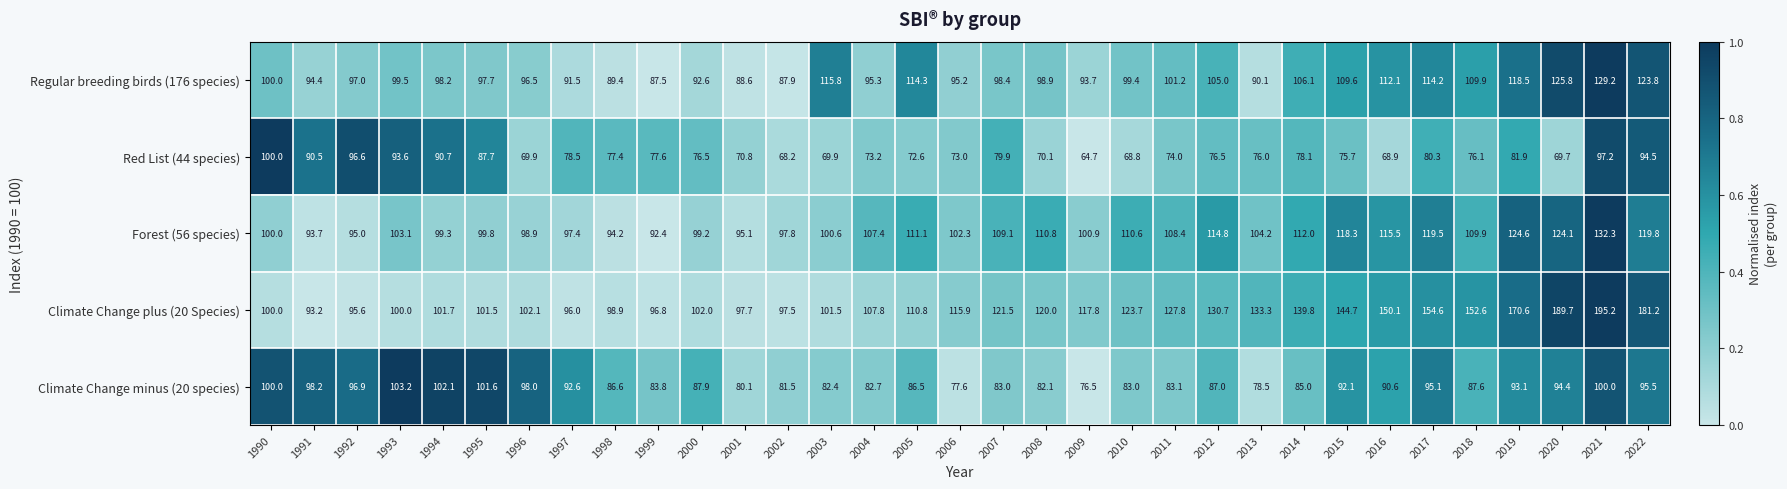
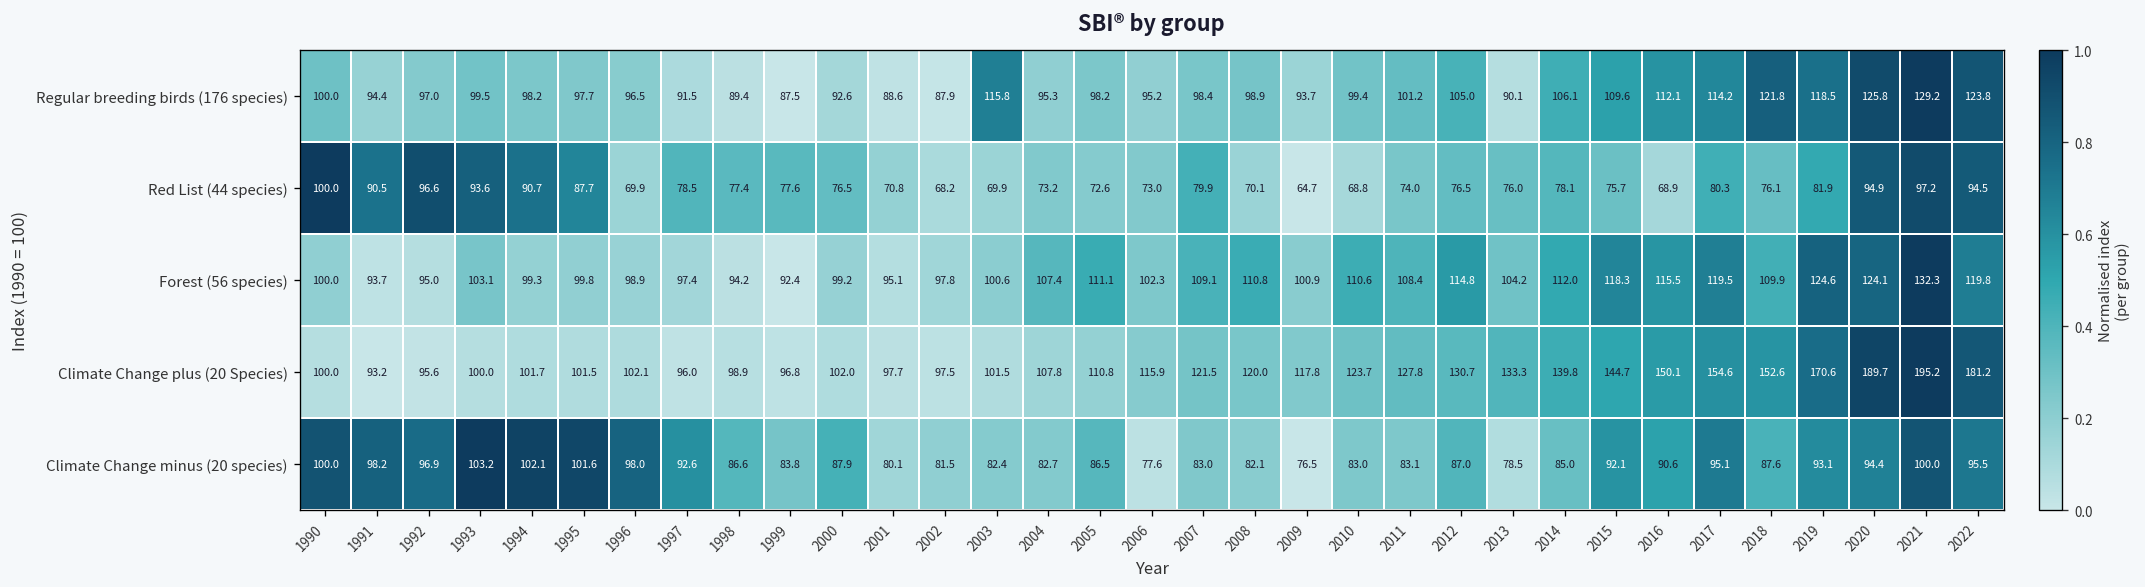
  {
    "Regular breeding birds (176 species)": {
      "1990": 100.0,
      "1991": 94.4,
      "1992": 97.0,
      "1993": 99.5,
      "1994": 98.2,
      "1995": 97.7,
      "1996": 96.5,
      "1997": 91.5,
      "1998": 89.4,
      "1999": 87.5,
      "2000": 92.6,
      "2001": 88.6,
      "2002": 87.9,
      "2003": 115.8,
      "2004": 95.3,
-     "2005": 114.3,
+     "2005": 98.2,
      "2006": 95.2,
      "2007": 98.4,
      "2008": 98.9,
      "2009": 93.7,
      "2010": 99.4,
      "2011": 101.2,
      "2012": 105.0,
      "2013": 90.1,
      "2014": 106.1,
      "2015": 109.6,
      "2016": 112.1,
      "2017": 114.2,
-     "2018": 109.9,
+     "2018": 121.8,
      "2019": 118.5,
      "2020": 125.8,
      "2021": 129.2,
      "2022": 123.8
    },
    "Red List (44 species)": {
      "1990": 100.0,
      "1991": 90.5,
      "1992": 96.6,
      "1993": 93.6,
      "1994": 90.7,
      "1995": 87.7,
      "1996": 69.9,
      "1997": 78.5,
      "1998": 77.4,
      "1999": 77.6,
      "2000": 76.5,
      "2001": 70.8,
      "2002": 68.2,
      "2003": 69.9,
      "2004": 73.2,
      "2005": 72.6,
      "2006": 73.0,
      "2007": 79.9,
      "2008": 70.1,
      "2009": 64.7,
      "2010": 68.8,
      "2011": 74.0,
      "2012": 76.5,
      "2013": 76.0,
      "2014": 78.1,
      "2015": 75.7,
      "2016": 68.9,
      "2017": 80.3,
      "2018": 76.1,
      "2019": 81.9,
-     "2020": 69.7,
+     "2020": 94.9,
      "2021": 97.2,
      "2022": 94.5
    },
    "Forest (56 species)": {
      "1990": 100.0,
      "1991": 93.7,
      "1992": 95.0,
      "1993": 103.1,
      "1994": 99.3,
      "1995": 99.8,
      "1996": 98.9,
      "1997": 97.4,
      "1998": 94.2,
      "1999": 92.4,
      "2000": 99.2,
      "2001": 95.1,
      "2002": 97.8,
      "2003": 100.6,
      "2004": 107.4,
      "2005": 111.1,
      "2006": 102.3,
      "2007": 109.1,
      "2008": 110.8,
      "2009": 100.9,
      "2010": 110.6,
      "2011": 108.4,
      "2012": 114.8,
      "2013": 104.2,
      "2014": 112.0,
      "2015": 118.3,
      "2016": 115.5,
      "2017": 119.5,
      "2018": 109.9,
      "2019": 124.6,
      "2020": 124.1,
      "2021": 132.3,
      "2022": 119.8
    },
    "Climate Change plus (20 Species)": {
      "1990": 100.0,
      "1991": 93.2,
      "1992": 95.6,
      "1993": 100.0,
      "1994": 101.7,
      "1995": 101.5,
      "1996": 102.1,
      "1997": 96.0,
      "1998": 98.9,
      "1999": 96.8,
      "2000": 102.0,
      "2001": 97.7,
      "2002": 97.5,
      "2003": 101.5,
      "2004": 107.8,
      "2005": 110.8,
      "2006": 115.9,
      "2007": 121.5,
      "2008": 120.0,
      "2009": 117.8,
      "2010": 123.7,
      "2011": 127.8,
      "2012": 130.7,
      "2013": 133.3,
      "2014": 139.8,
      "2015": 144.7,
      "2016": 150.1,
      "2017": 154.6,
      "2018": 152.6,
      "2019": 170.6,
      "2020": 189.7,
      "2021": 195.2,
      "2022": 181.2
    },
    "Climate Change minus (20 species)": {
      "1990": 100.0,
      "1991": 98.2,
      "1992": 96.9,
      "1993": 103.2,
      "1994": 102.1,
      "1995": 101.6,
      "1996": 98.0,
      "1997": 92.6,
      "1998": 86.6,
      "1999": 83.8,
      "2000": 87.9,
      "2001": 80.1,
      "2002": 81.5,
      "2003": 82.4,
      "2004": 82.7,
      "2005": 86.5,
      "2006": 77.6,
      "2007": 83.0,
      "2008": 82.1,
      "2009": 76.5,
      "2010": 83.0,
      "2011": 83.1,
      "2012": 87.0,
      "2013": 78.5,
      "2014": 85.0,
      "2015": 92.1,
      "2016": 90.6,
      "2017": 95.1,
      "2018": 87.6,
      "2019": 93.1,
      "2020": 94.4,
      "2021": 100.0,
      "2022": 95.5
    }
  }
